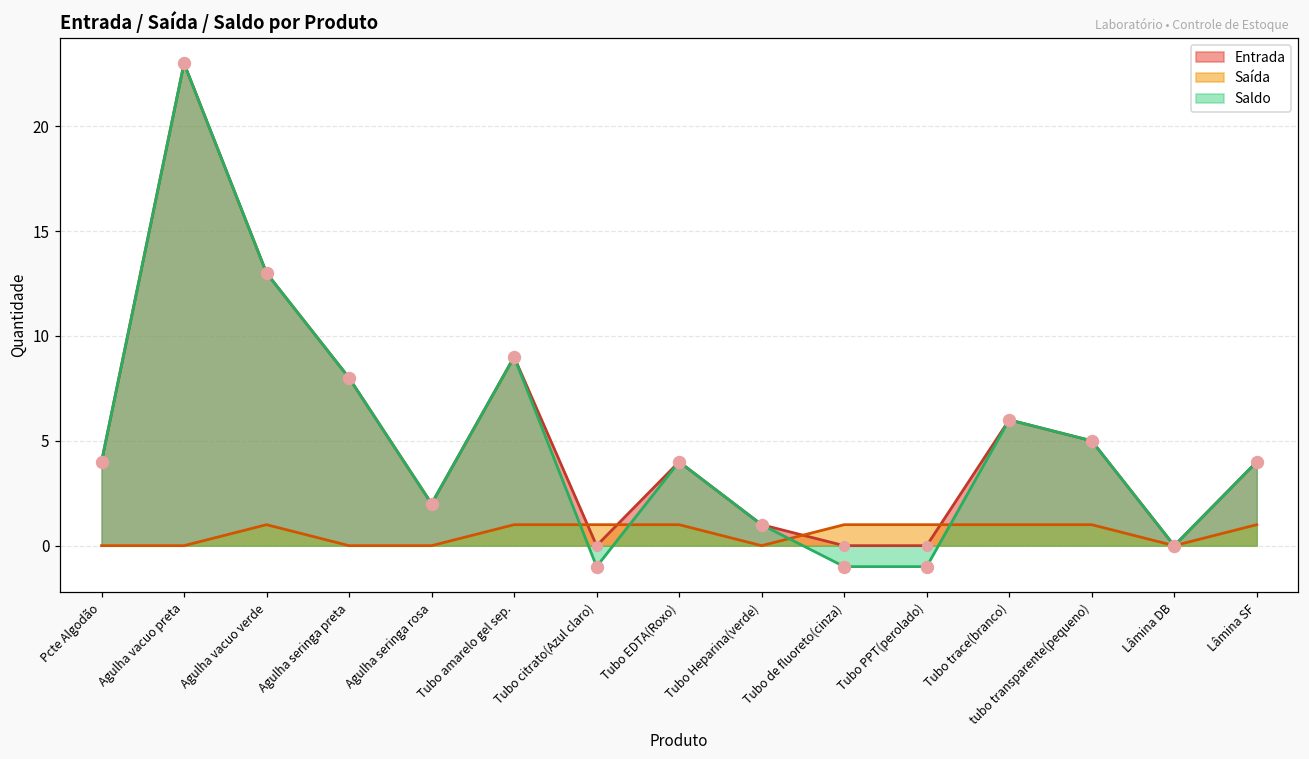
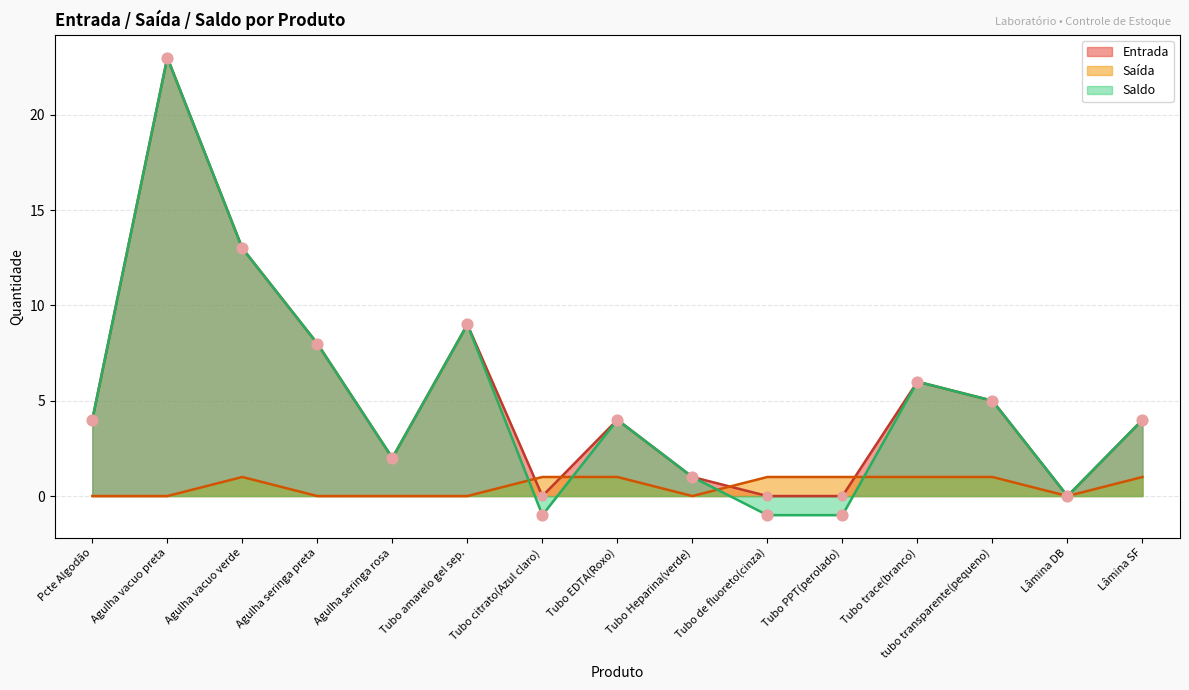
  {
    "Saída": {
      "Pcte Algodão": 0,
      "Agulha vacuo preta": 0,
      "Agulha vacuo verde": 1,
      "Agulha seringa preta": 0,
      "Agulha seringa rosa": 0,
-     "Tubo amarelo gel sep.": 1,
+     "Tubo amarelo gel sep.": 0,
      "Tubo citrato(Azul claro)": 1,
      "Tubo EDTA(Roxo)": 1,
      "Tubo Heparina(verde)": 0,
      "Tubo de fluoreto(cinza)": 1,
      "Tubo PPT(perolado)": 1,
      "Tubo trace(branco)": 1,
      "tubo transparente(pequeno)": 1,
      "Lâmina SF": 1
    }
  }
